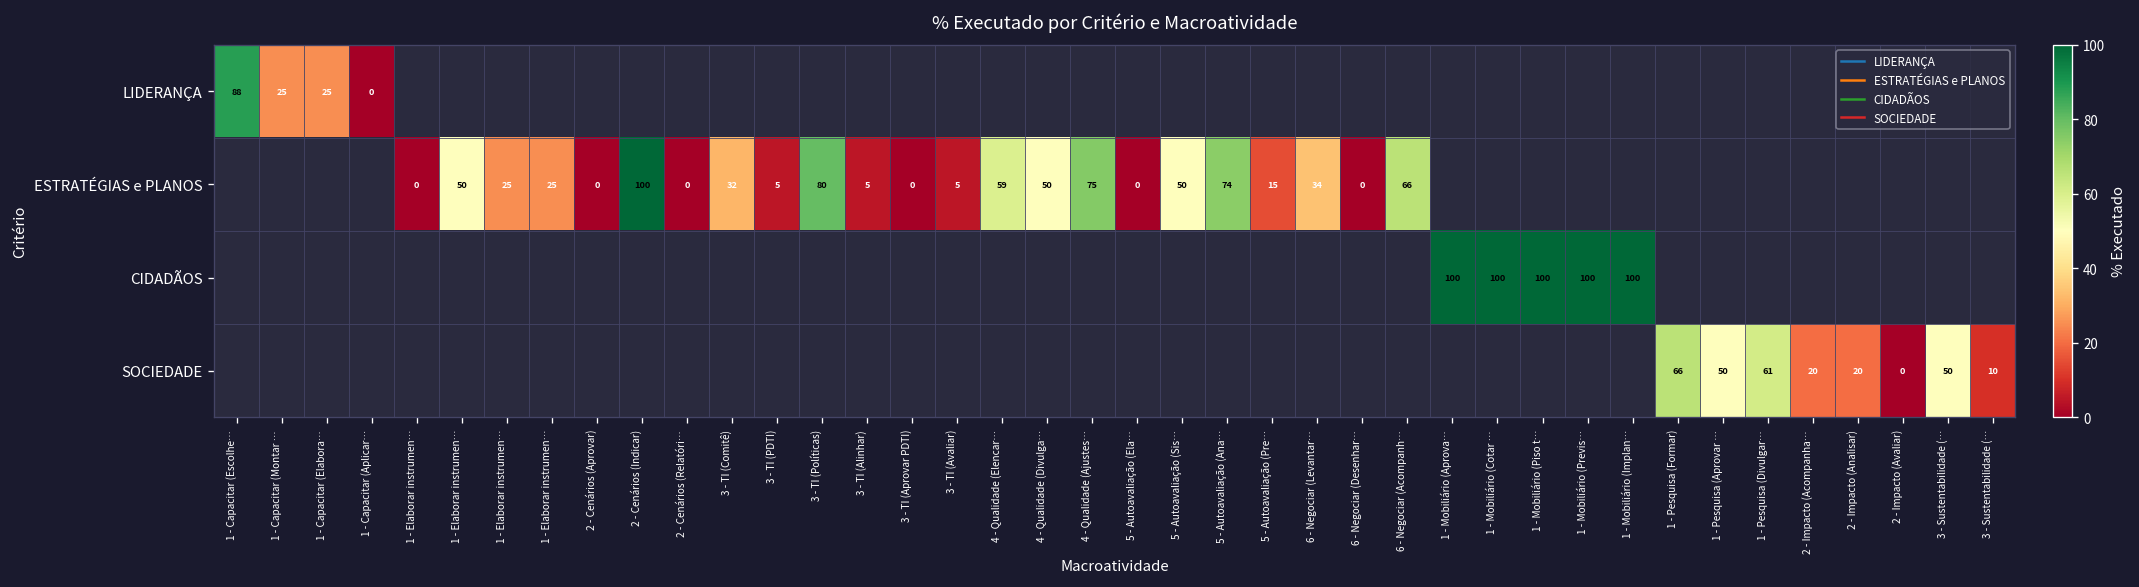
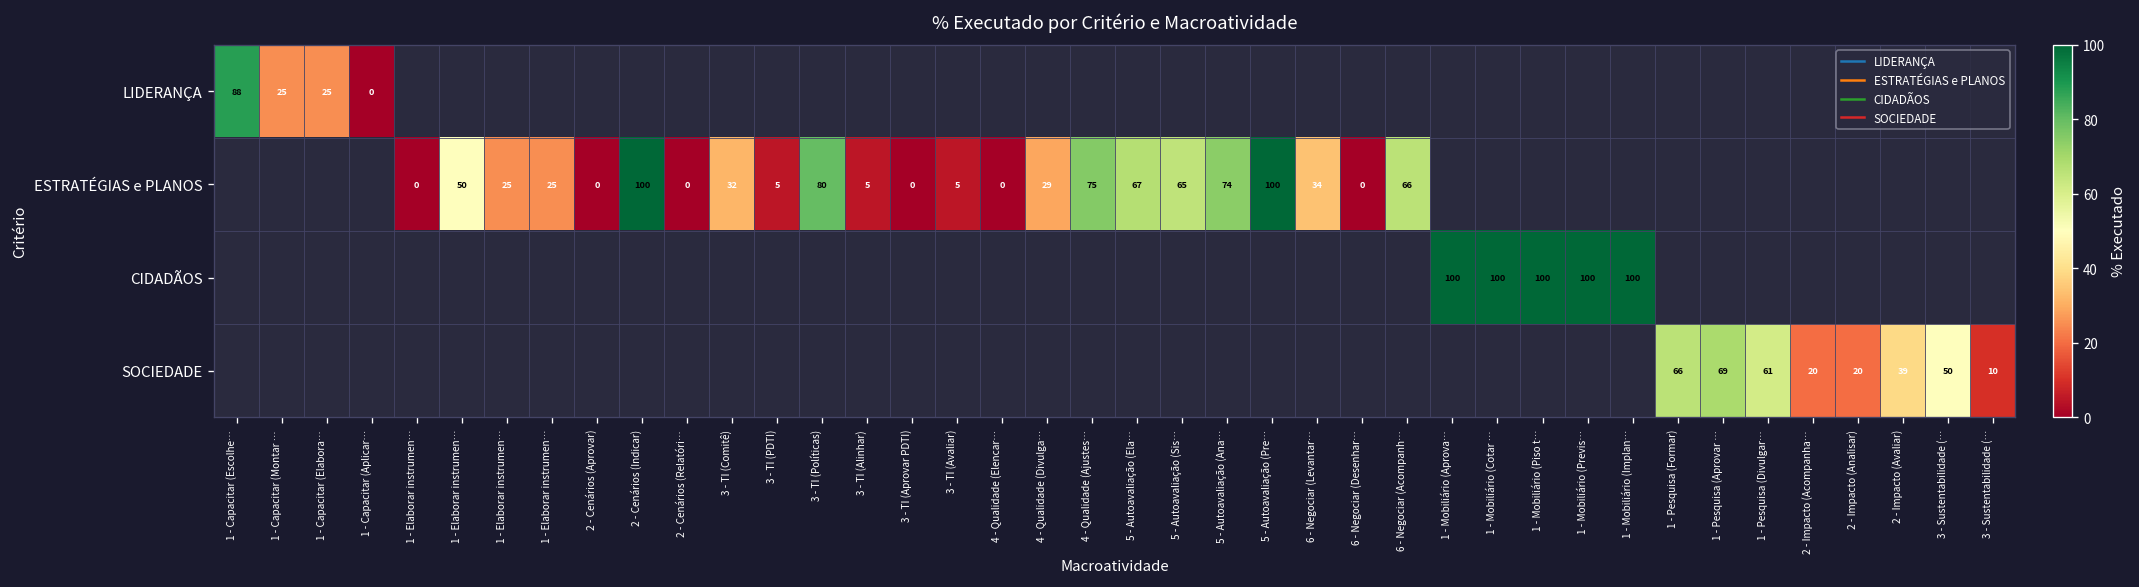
  {
    "LIDERANÇA": {
      "1 - Capacitar (Escolhe…": 88,
      "1 - Capacitar (Montar …": 25,
      "1 - Capacitar (Elabora…": 25,
      "1 - Capacitar (Aplicar…": 0
    },
    "ESTRATÉGIAS e PLANOS": {
      "2 - Cenários (Aprovar)": 0,
      "2 - Cenários (Indicar)": 100,
      "2 - Cenários (Relatóri…": 0,
      "3 - TI (Comitê)": 32,
      "3 - TI (PDTI)": 5,
      "3 - TI (Políticas)": 80,
      "3 - TI (Alinhar)": 5,
      "3 - TI (Aprovar PDTI)": 0,
      "3 - TI (Avaliar)": 5,
-     "4 - Qualidade (Elencar…": 59,
-     "4 - Qualidade (Divulga…": 50,
+     "4 - Qualidade (Elencar…": 0,
+     "4 - Qualidade (Divulga…": 29,
      "4 - Qualidade (Ajustes…": 75,
-     "5 - Autoavaliação (Ela…": 0,
-     "5 - Autoavaliação (Sis…": 50,
+     "5 - Autoavaliação (Ela…": 67,
+     "5 - Autoavaliação (Sis…": 65,
      "5 - Autoavaliação (Ana…": 74,
-     "5 - Autoavaliação (Pre…": 15,
+     "5 - Autoavaliação (Pre…": 100,
      "6 - Negociar (Levantar…": 34,
      "6 - Negociar (Desenhar…": 0,
      "6 - Negociar (Acompanh…": 66
    },
    "CIDADÃOS": {
      "1 - Mobiliário (Aprova…": 100,
      "1 - Mobiliário (Cotar …": 100,
      "1 - Mobiliário (Piso t…": 100,
      "1 - Mobiliário (Previs…": 100,
      "1 - Mobiliário (Implan…": 100
    },
    "SOCIEDADE": {
      "1 - Pesquisa (Formar)": 66,
-     "1 - Pesquisa (Aprovar …": 50,
+     "1 - Pesquisa (Aprovar …": 69,
      "1 - Pesquisa (Divulgar…": 61,
      "2 - Impacto (Acompanha…": 20,
      "2 - Impacto (Analisar)": 20,
-     "2 - Impacto (Avaliar)": 0
+     "2 - Impacto (Avaliar)": 39
    }
  }
